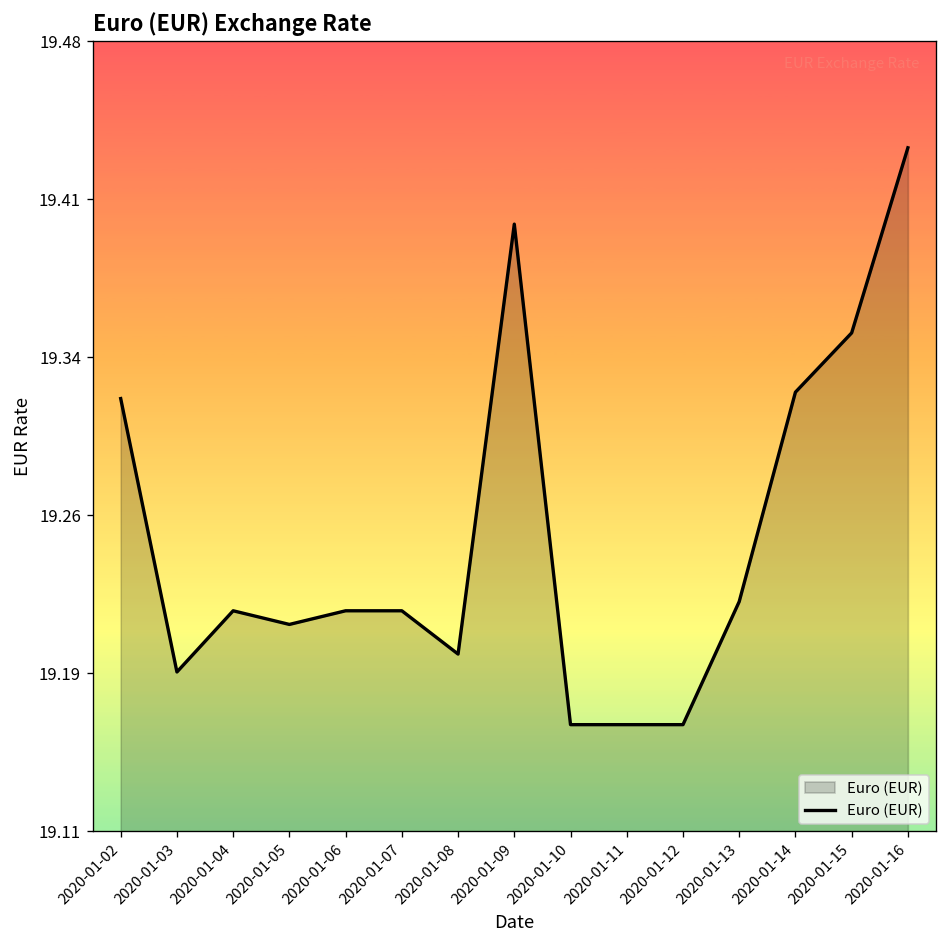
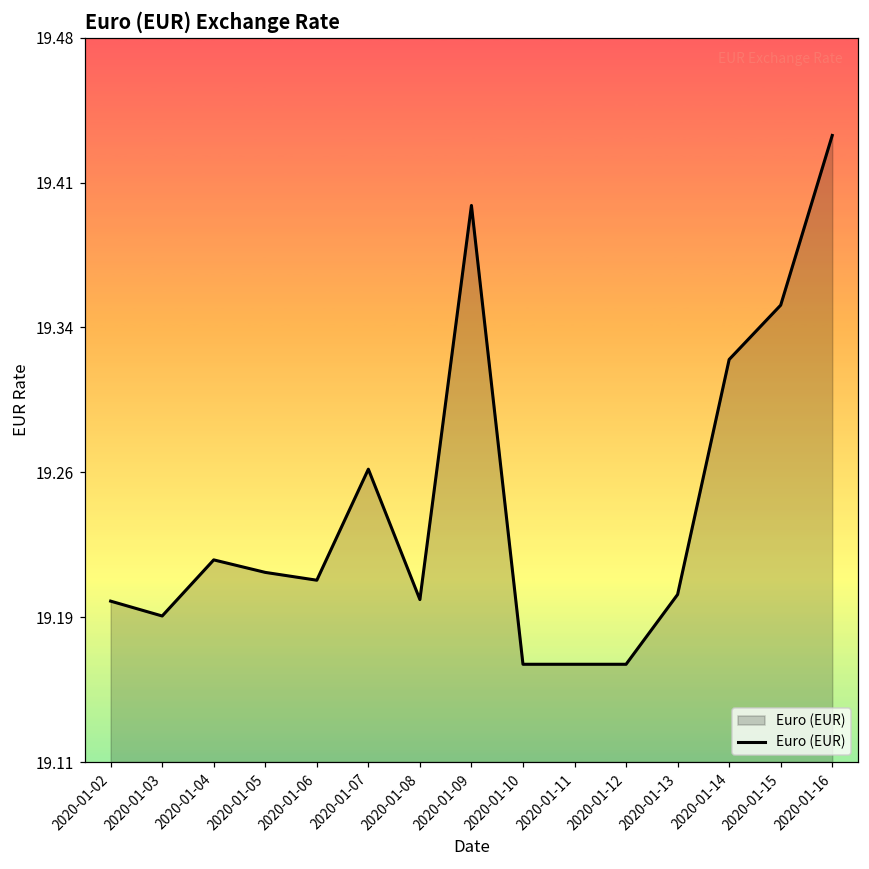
  {
-   "2020-01-02": 19.316,
+   "2020-01-02": 19.196,
    "2020-01-03": 19.188,
    "2020-01-04": 19.217,
    "2020-01-05": 19.210,
-   "2020-01-06": 19.217,
-   "2020-01-07": 19.217,
+   "2020-01-06": 19.206,
+   "2020-01-07": 19.263,
    "2020-01-08": 19.197,
    "2020-01-09": 19.398,
    "2020-01-10": 19.163,
    "2020-01-11": 19.163,
    "2020-01-12": 19.163,
-   "2020-01-13": 19.221,
+   "2020-01-13": 19.199,
    "2020-01-14": 19.319,
    "2020-01-15": 19.347,
    "2020-01-16": 19.434
  }
